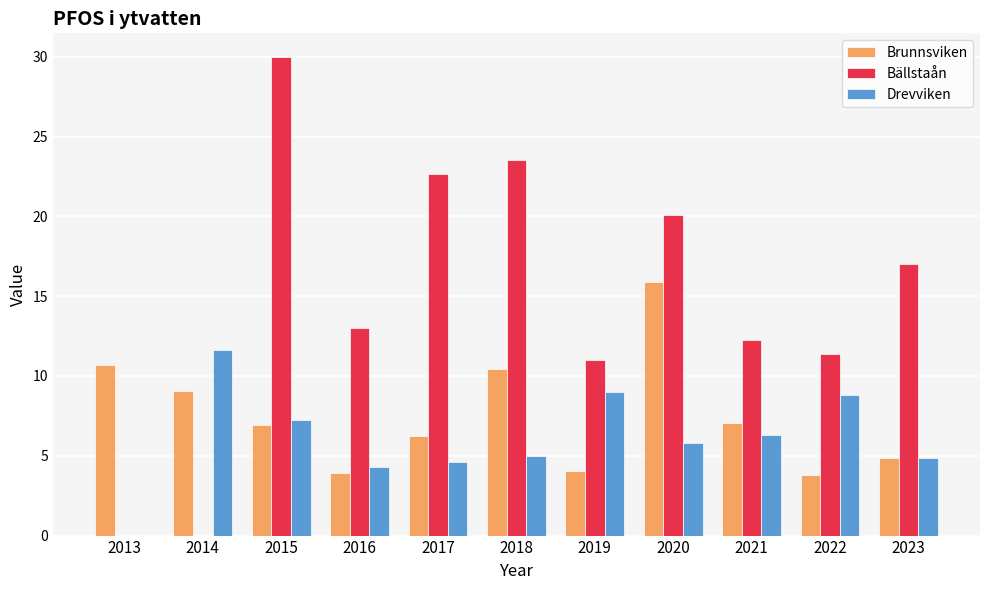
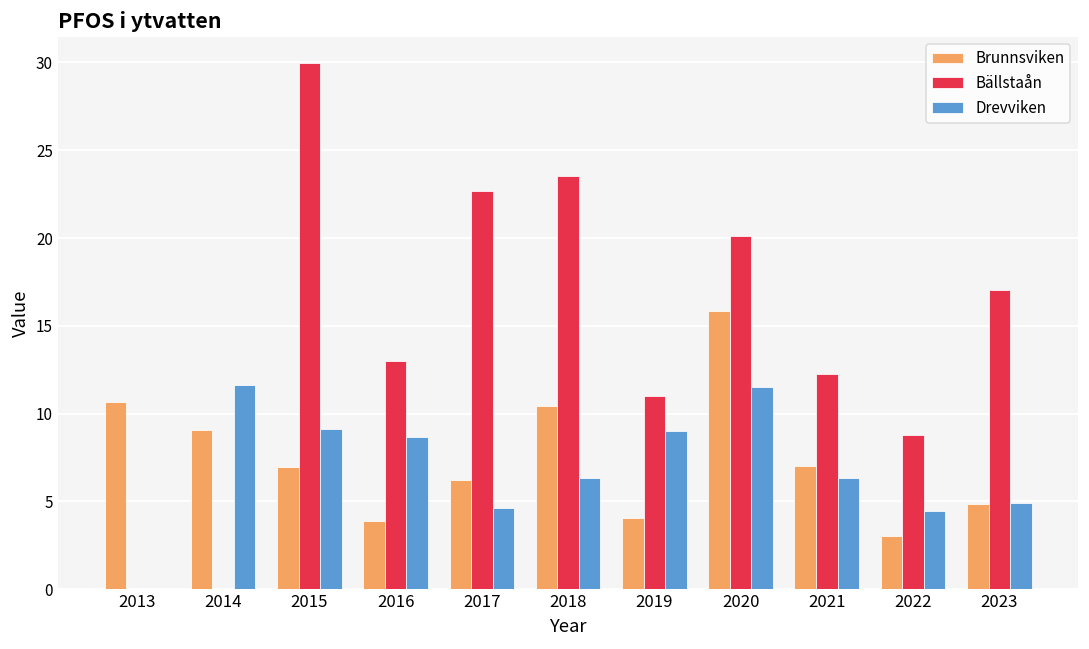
  {
    "Brunnsviken": {
      "2013": 10.7,
      "2014": 9.1,
      "2015": 6.9,
      "2016": 3.9,
      "2017": 6.2,
      "2018": 10.4,
      "2019": 4.1,
      "2020": 15.9,
      "2021": 7.0,
-     "2022": 3.8,
+     "2022": 3.0,
      "2023": 4.8
    },
    "Bällstaån": {
      "2013": 0.0,
      "2014": 0.0,
      "2015": 30.0,
      "2016": 13.0,
      "2017": 22.7,
      "2018": 23.5,
      "2019": 11.0,
      "2020": 20.1,
      "2021": 12.3,
-     "2022": 11.4,
+     "2022": 8.8,
      "2023": 17.0
    },
    "Drevviken": {
      "2013": 0.0,
      "2014": 11.6,
-     "2015": 7.2,
-     "2016": 4.3,
+     "2015": 9.1,
+     "2016": 8.7,
      "2017": 4.6,
-     "2018": 5.0,
+     "2018": 6.3,
      "2019": 9.0,
-     "2020": 5.8,
+     "2020": 11.5,
      "2021": 6.3,
-     "2022": 8.8,
+     "2022": 4.5,
      "2023": 4.9
    }
  }
